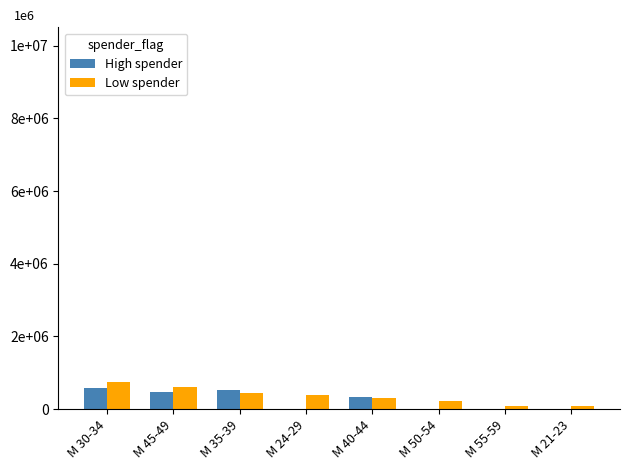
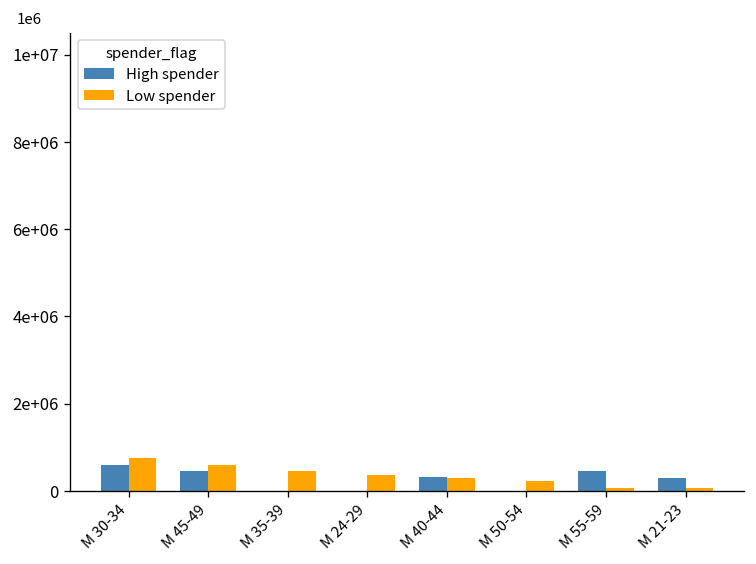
  {
    "High spender": {
      "М 30-34": 600000,
      "М 45-49": 500000,
-     "М 35-39": 500000,
+     "М 35-39": 0,
      "М 40-44": 300000,
-     "М 55-59": 0,
-     "М 21-23": 0
+     "М 55-59": 500000,
+     "М 21-23": 300000
    },
    "Low spender": {
      "М 30-34": 800000,
      "М 45-49": 600000,
      "М 35-39": 500000,
      "М 24-29": 400000,
      "М 40-44": 300000,
      "М 50-54": 200000,
      "М 55-59": 100000,
      "М 21-23": 100000
    }
  }
